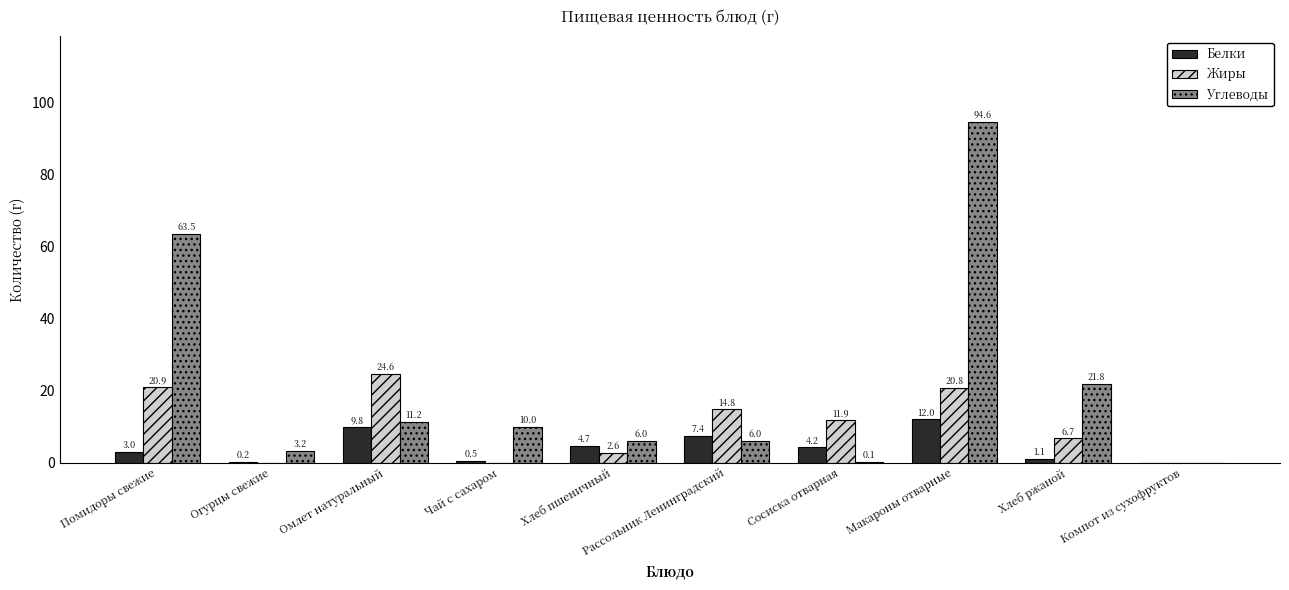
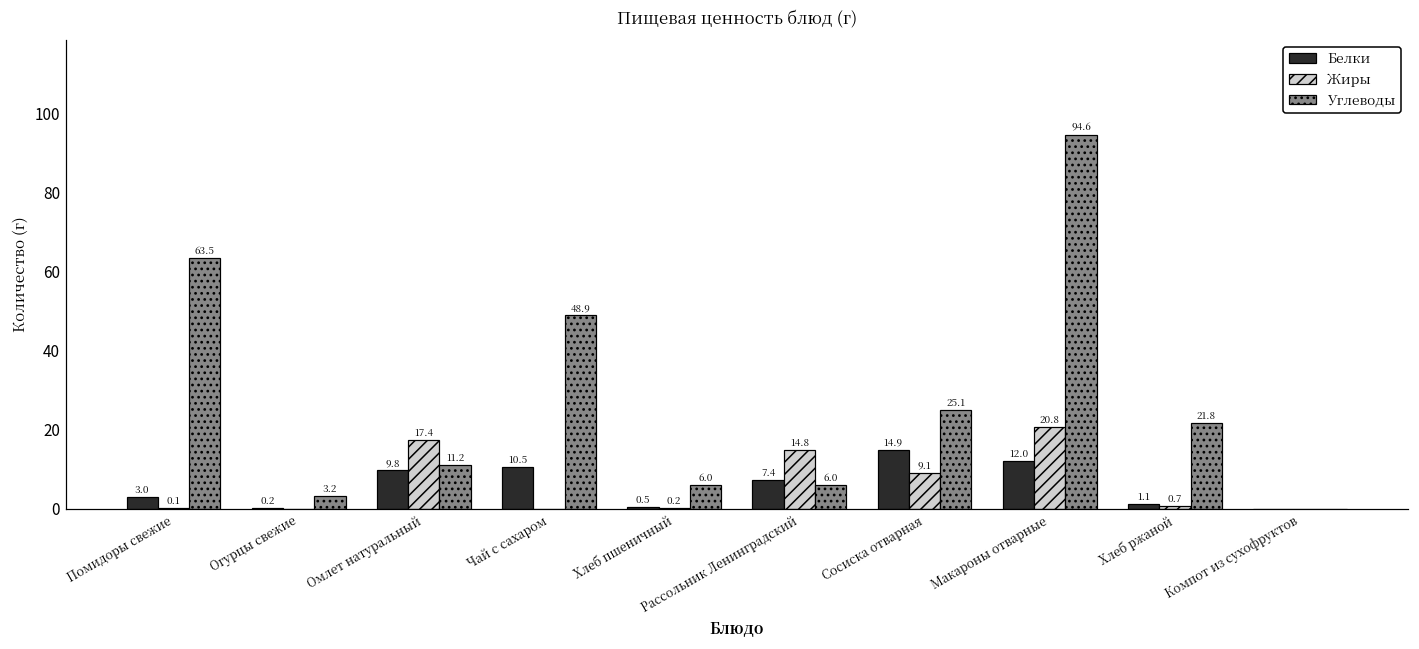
  {
    "Белки": {
      "Помидоры свежие": 3.0,
      "Огурцы свежие": 0.2,
      "Омлет натуральный": 9.8,
-     "Чай с сахаром": 0.5,
-     "Хлеб пшеничный": 4.7,
+     "Чай с сахаром": 10.5,
+     "Хлеб пшеничный": 0.5,
      "Рассольник Ленинградский": 7.4,
-     "Сосиска отварная": 4.2,
+     "Сосиска отварная": 14.9,
      "Макароны отварные": 12.0,
      "Хлеб ржаной": 1.1
    },
    "Жиры": {
-     "Помидоры свежие": 20.9,
-     "Омлет натуральный": 24.6,
-     "Хлеб пшеничный": 2.6,
+     "Помидоры свежие": 0.1,
+     "Омлет натуральный": 17.4,
+     "Хлеб пшеничный": 0.2,
      "Рассольник Ленинградский": 14.8,
-     "Сосиска отварная": 11.9,
+     "Сосиска отварная": 9.1,
      "Макароны отварные": 20.8,
-     "Хлеб ржаной": 6.7
+     "Хлеб ржаной": 0.7
    },
    "Углеводы": {
      "Помидоры свежие": 63.5,
      "Огурцы свежие": 3.2,
      "Омлет натуральный": 11.2,
-     "Чай с сахаром": 10.0,
+     "Чай с сахаром": 48.9,
      "Хлеб пшеничный": 6.0,
      "Рассольник Ленинградский": 6.0,
-     "Сосиска отварная": 0.1,
+     "Сосиска отварная": 25.1,
      "Макароны отварные": 94.6,
      "Хлеб ржаной": 21.8
    }
  }
